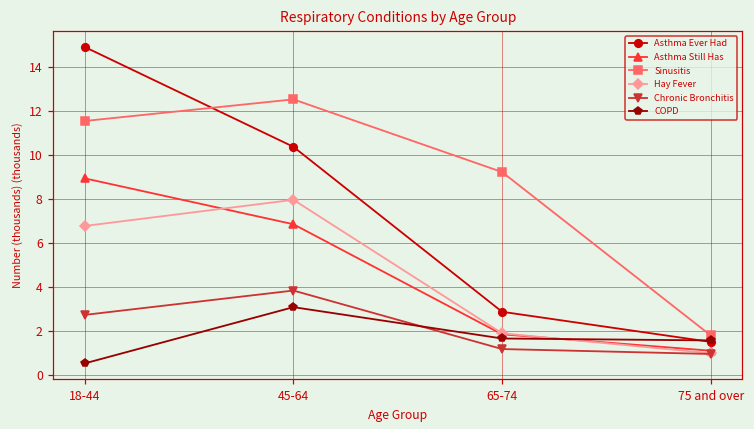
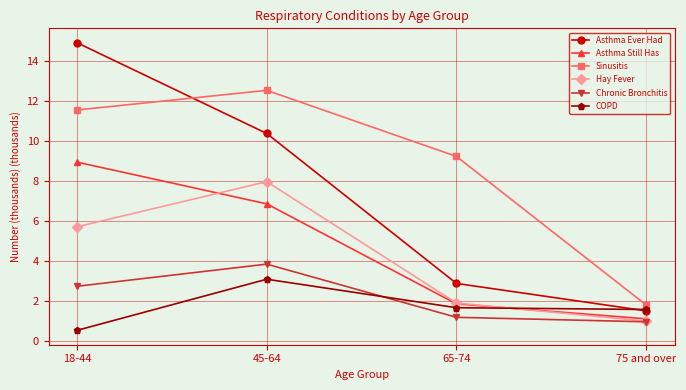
  {
    "Sinusitis": {
      "18-44": 11.6,
      "45-64": 12.5,
      "65-74": 9.2,
      "75 and over": 1.8
    },
    "Hay Fever": {
-     "18-44": 6.8,
+     "18-44": 5.7,
      "45-64": 8.0
    }
  }
